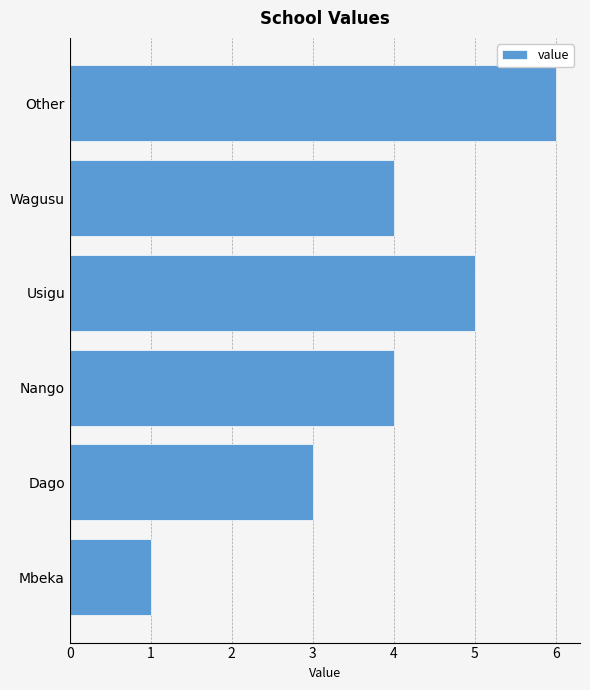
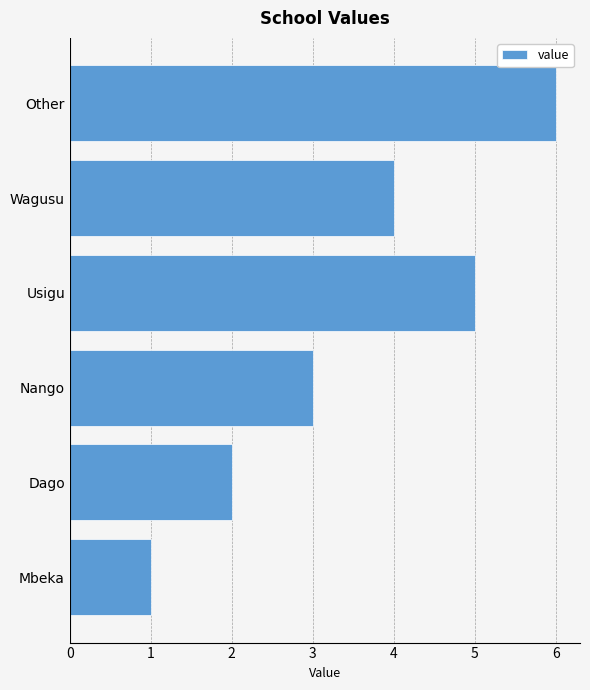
  {
    "Other": 6,
    "Wagusu": 4,
    "Usigu": 5,
-   "Nango": 4,
-   "Dago": 3,
+   "Nango": 3,
+   "Dago": 2,
    "Mbeka": 1
  }
